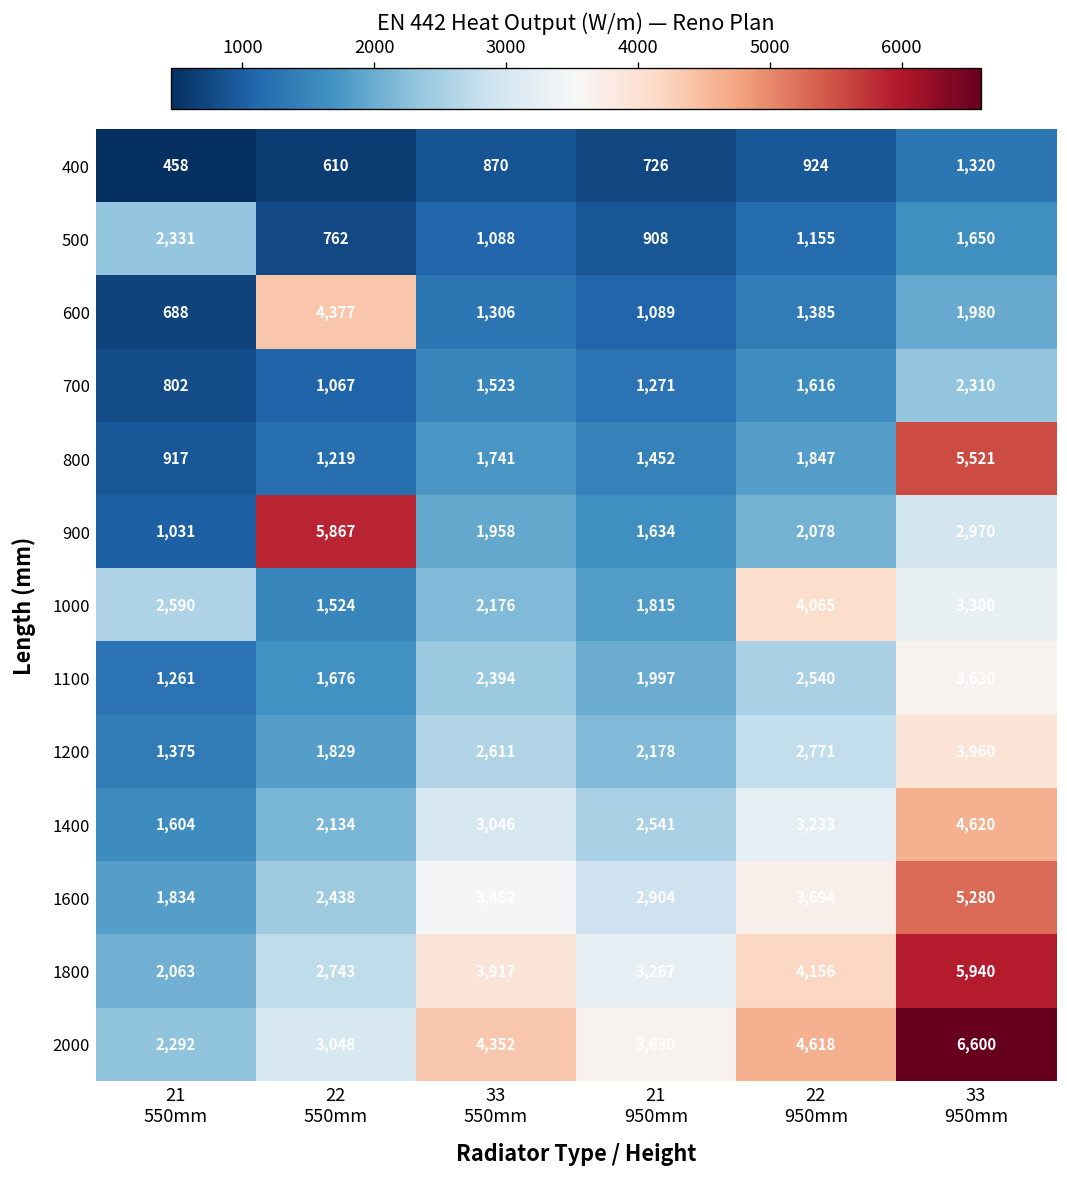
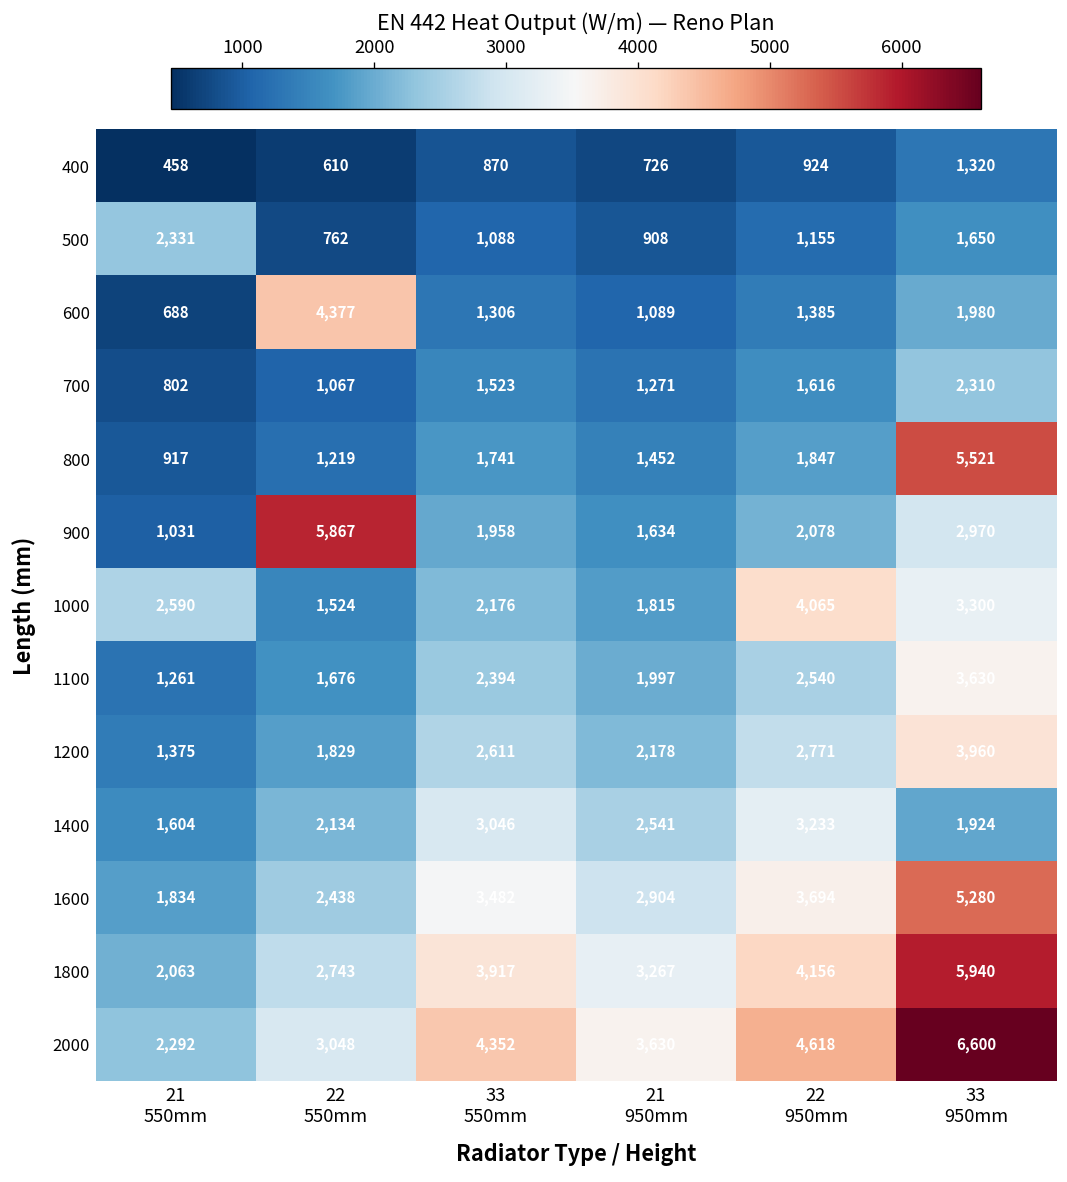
  {
    "400": {
      "21 550mm": "458",
      "22 550mm": "610",
      "33 550mm": "870",
      "21 950mm": "726",
      "22 950mm": "924",
      "33 950mm": "1,320"
    },
    "500": {
      "21 550mm": "2,331",
      "22 550mm": "762",
      "33 550mm": "1,088",
      "21 950mm": "908",
      "22 950mm": "1,155",
      "33 950mm": "1,650"
    },
    "600": {
      "21 550mm": "688",
      "22 550mm": "4,377",
      "33 550mm": "1,306",
      "21 950mm": "1,089",
      "22 950mm": "1,385",
      "33 950mm": "1,980"
    },
    "700": {
      "21 550mm": "802",
      "22 550mm": "1,067",
      "33 550mm": "1,523",
      "21 950mm": "1,271",
      "22 950mm": "1,616",
      "33 950mm": "2,310"
    },
    "800": {
      "21 550mm": "917",
      "22 550mm": "1,219",
      "33 550mm": "1,741",
      "21 950mm": "1,452",
      "22 950mm": "1,847",
      "33 950mm": "5,521"
    },
    "900": {
      "21 550mm": "1,031",
      "22 550mm": "5,867",
      "33 550mm": "1,958",
      "21 950mm": "1,634",
      "22 950mm": "2,078"
    },
    "1000": {
      "21 550mm": "2,590",
      "22 550mm": "1,524",
      "33 550mm": "2,176",
      "21 950mm": "1,815",
      "22 950mm": "4,065"
    },
    "1100": {
      "21 550mm": "1,261",
      "22 550mm": "1,676",
      "33 550mm": "2,394",
      "21 950mm": "1,997",
      "22 950mm": "2,540"
    },
    "1200": {
      "21 550mm": "1,375",
      "22 550mm": "1,829",
      "33 550mm": "2,611",
      "21 950mm": "2,178",
      "22 950mm": "2,771"
    },
    "1400": {
      "21 550mm": "1,604",
      "22 550mm": "2,134",
      "21 950mm": "2,541",
-     "33 950mm": "4,620"
+     "33 950mm": "1,924"
    },
    "1600": {
      "21 550mm": "1,834",
      "22 550mm": "2,438",
      "21 950mm": "2,904",
      "33 950mm": "5,280"
    },
    "1800": {
      "21 550mm": "2,063",
      "22 550mm": "2,743",
      "22 950mm": "4,156",
      "33 950mm": "5,940"
    },
    "2000": {
      "21 550mm": "2,292",
      "33 550mm": "4,352",
      "22 950mm": "4,618",
      "33 950mm": "6,600"
    }
  }
